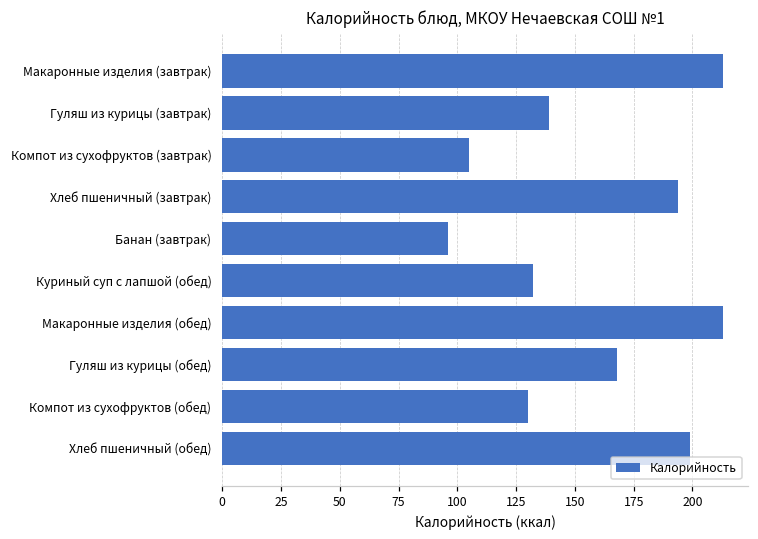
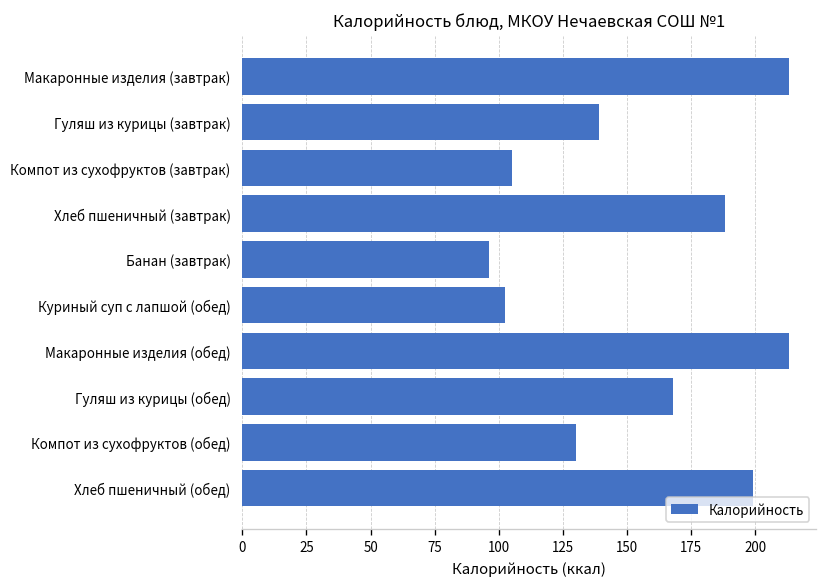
  {
    "Макаронные изделия (завтрак)": 213,
    "Гуляш из курицы (завтрак)": 139,
    "Компот из сухофруктов (завтрак)": 105,
-   "Хлеб пшеничный (завтрак)": 194,
+   "Хлеб пшеничный (завтрак)": 188,
    "Банан (завтрак)": 96,
-   "Куриный суп с лапшой (обед)": 132,
+   "Куриный суп с лапшой (обед)": 102,
    "Макаронные изделия (обед)": 213,
    "Гуляш из курицы (обед)": 168,
    "Компот из сухофруктов (обед)": 130,
    "Хлеб пшеничный (обед)": 199
  }
